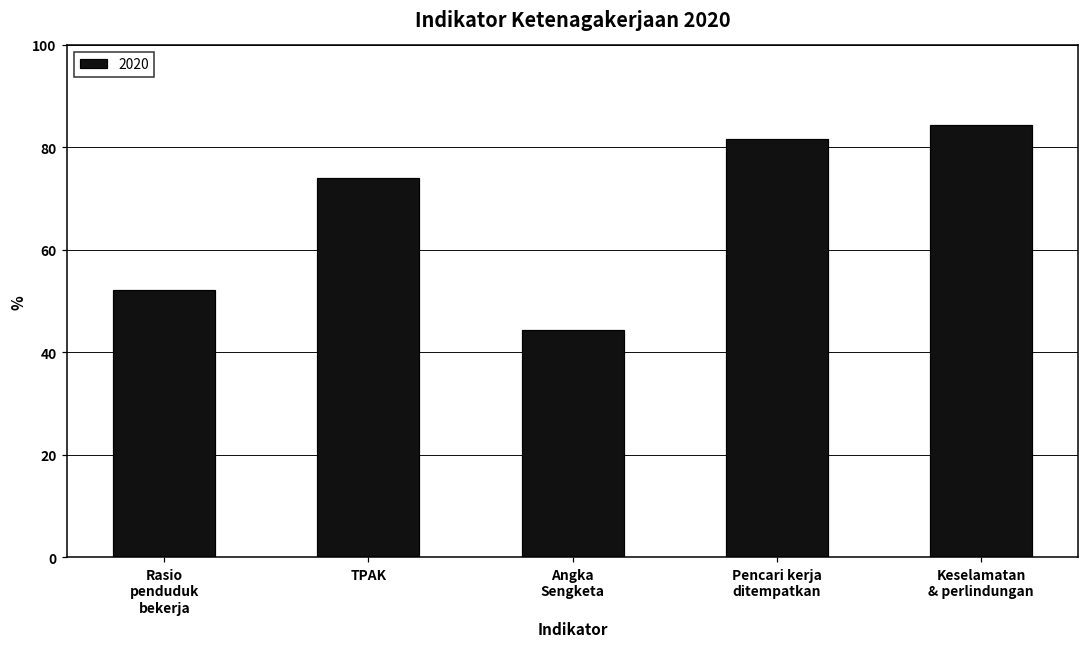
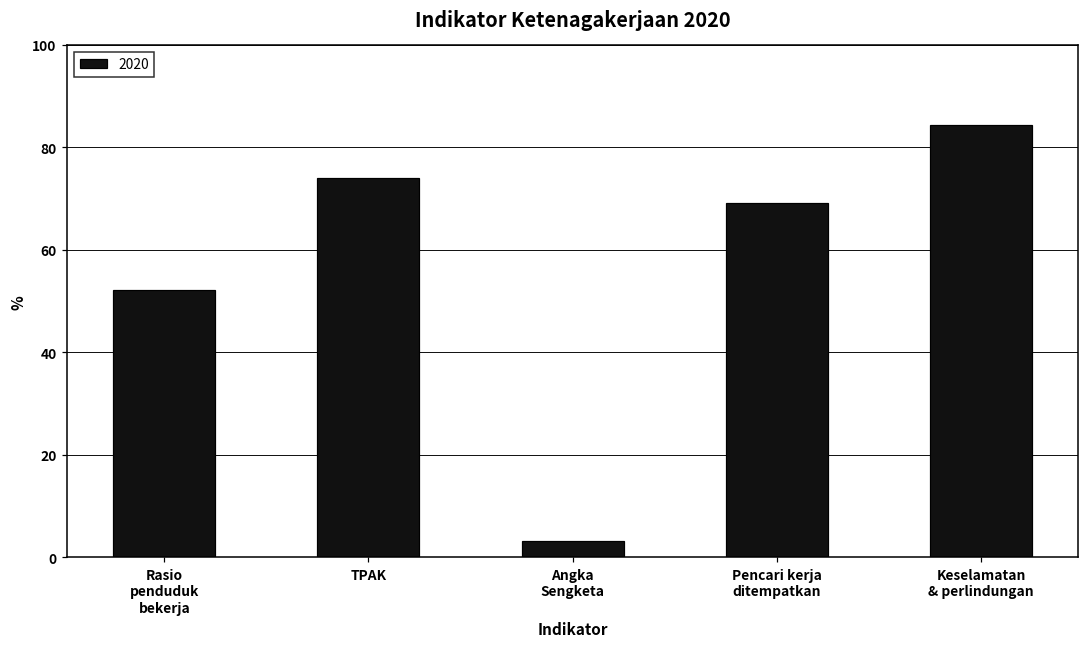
  {
    "Rasio penduduk bekerja": 52,
    "TPAK": 74,
-   "Angka Sengketa": 44,
-   "Pencari kerja ditempatkan": 82,
+   "Angka Sengketa": 3,
+   "Pencari kerja ditempatkan": 69,
    "Keselamatan & perlindungan": 84
  }
